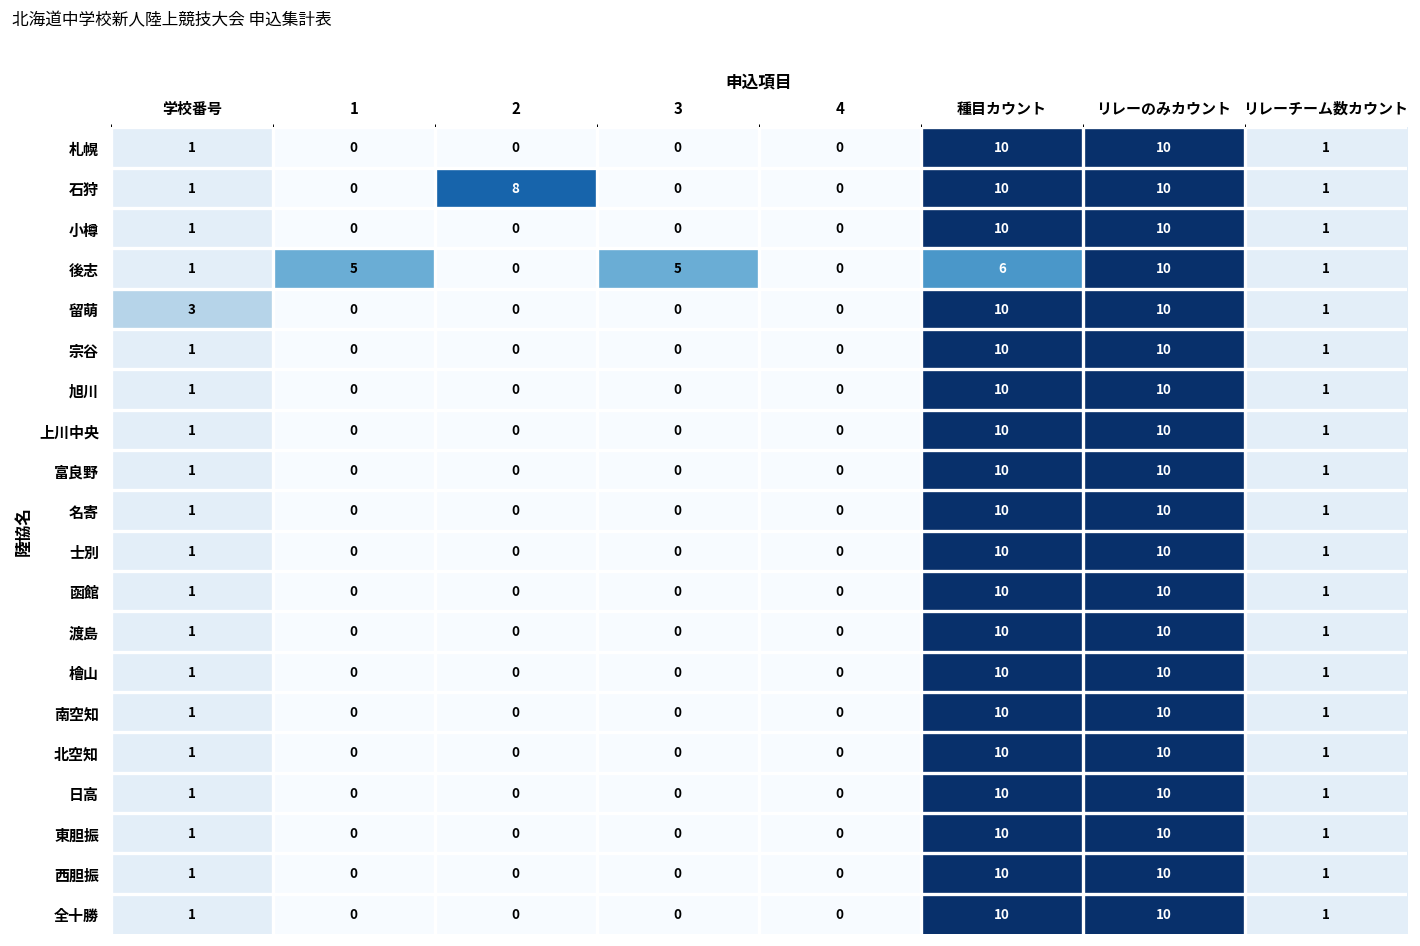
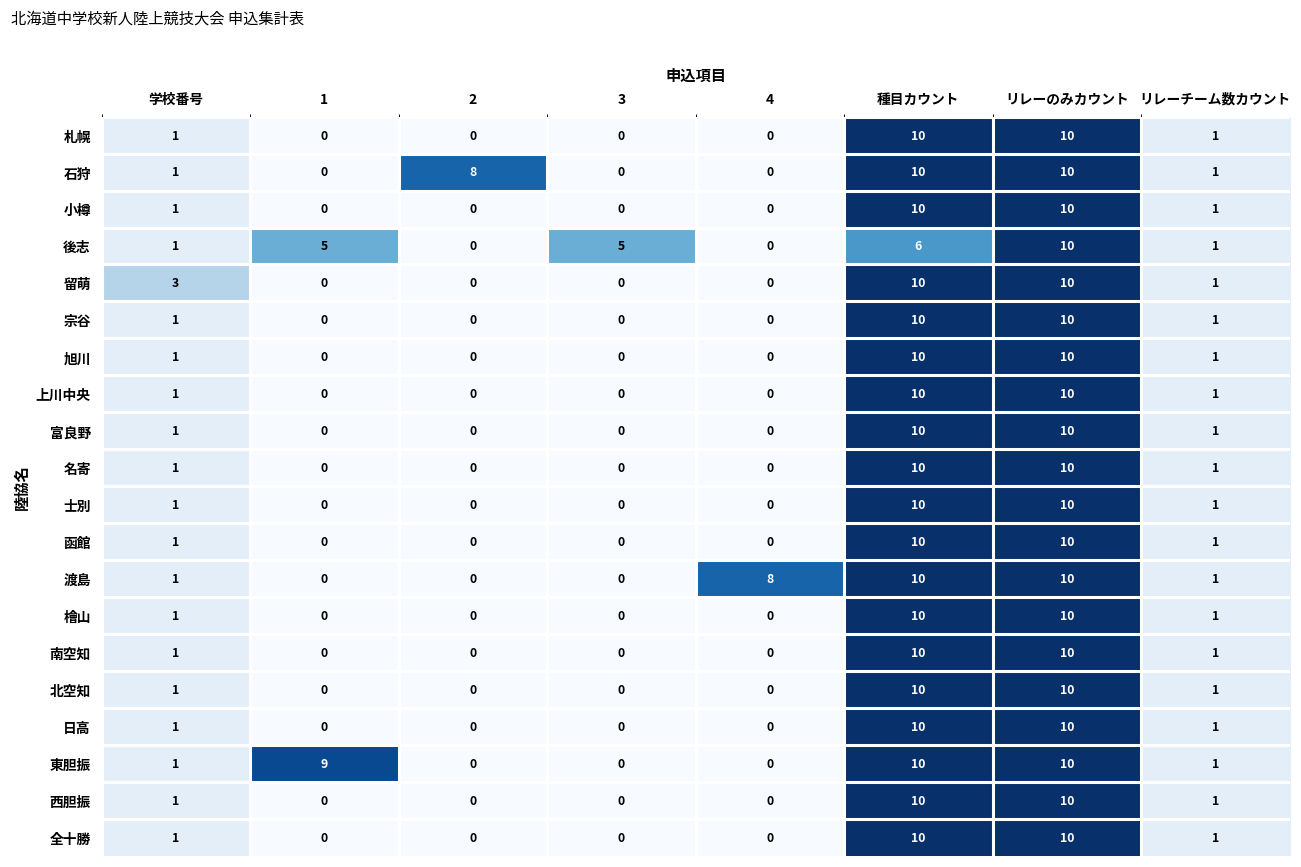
  {
    "札幌": {
      "学校番号": 1,
      "1": 0,
      "2": 0,
      "3": 0,
      "4": 0,
      "種目カウント": 10,
      "リレーのみカウント": 10,
      "リレーチーム数カウント": 1
    },
    "石狩": {
      "学校番号": 1,
      "1": 0,
      "2": 8,
      "3": 0,
      "4": 0,
      "種目カウント": 10,
      "リレーのみカウント": 10,
      "リレーチーム数カウント": 1
    },
    "小樽": {
      "学校番号": 1,
      "1": 0,
      "2": 0,
      "3": 0,
      "4": 0,
      "種目カウント": 10,
      "リレーのみカウント": 10,
      "リレーチーム数カウント": 1
    },
    "後志": {
      "学校番号": 1,
      "1": 5,
      "2": 0,
      "3": 5,
      "4": 0,
      "種目カウント": 6,
      "リレーのみカウント": 10,
      "リレーチーム数カウント": 1
    },
    "留萌": {
      "学校番号": 3,
      "1": 0,
      "2": 0,
      "3": 0,
      "4": 0,
      "種目カウント": 10,
      "リレーのみカウント": 10,
      "リレーチーム数カウント": 1
    },
    "宗谷": {
      "学校番号": 1,
      "1": 0,
      "2": 0,
      "3": 0,
      "4": 0,
      "種目カウント": 10,
      "リレーのみカウント": 10,
      "リレーチーム数カウント": 1
    },
    "旭川": {
      "学校番号": 1,
      "1": 0,
      "2": 0,
      "3": 0,
      "4": 0,
      "種目カウント": 10,
      "リレーのみカウント": 10,
      "リレーチーム数カウント": 1
    },
    "上川中央": {
      "学校番号": 1,
      "1": 0,
      "2": 0,
      "3": 0,
      "4": 0,
      "種目カウント": 10,
      "リレーのみカウント": 10,
      "リレーチーム数カウント": 1
    },
    "富良野": {
      "学校番号": 1,
      "1": 0,
      "2": 0,
      "3": 0,
      "4": 0,
      "種目カウント": 10,
      "リレーのみカウント": 10,
      "リレーチーム数カウント": 1
    },
    "名寄": {
      "学校番号": 1,
      "1": 0,
      "2": 0,
      "3": 0,
      "4": 0,
      "種目カウント": 10,
      "リレーのみカウント": 10,
      "リレーチーム数カウント": 1
    },
    "士別": {
      "学校番号": 1,
      "1": 0,
      "2": 0,
      "3": 0,
      "4": 0,
      "種目カウント": 10,
      "リレーのみカウント": 10,
      "リレーチーム数カウント": 1
    },
    "函館": {
      "学校番号": 1,
      "1": 0,
      "2": 0,
      "3": 0,
      "4": 0,
      "種目カウント": 10,
      "リレーのみカウント": 10,
      "リレーチーム数カウント": 1
    },
    "渡島": {
      "学校番号": 1,
      "1": 0,
      "2": 0,
      "3": 0,
-     "4": 0,
+     "4": 8,
      "種目カウント": 10,
      "リレーのみカウント": 10,
      "リレーチーム数カウント": 1
    },
    "檜山": {
      "学校番号": 1,
      "1": 0,
      "2": 0,
      "3": 0,
      "4": 0,
      "種目カウント": 10,
      "リレーのみカウント": 10,
      "リレーチーム数カウント": 1
    },
    "南空知": {
      "学校番号": 1,
      "1": 0,
      "2": 0,
      "3": 0,
      "4": 0,
      "種目カウント": 10,
      "リレーのみカウント": 10,
      "リレーチーム数カウント": 1
    },
    "北空知": {
      "学校番号": 1,
      "1": 0,
      "2": 0,
      "3": 0,
      "4": 0,
      "種目カウント": 10,
      "リレーのみカウント": 10,
      "リレーチーム数カウント": 1
    },
    "日高": {
      "学校番号": 1,
      "1": 0,
      "2": 0,
      "3": 0,
      "4": 0,
      "種目カウント": 10,
      "リレーのみカウント": 10,
      "リレーチーム数カウント": 1
    },
    "東胆振": {
      "学校番号": 1,
-     "1": 0,
+     "1": 9,
      "2": 0,
      "3": 0,
      "4": 0,
      "種目カウント": 10,
      "リレーのみカウント": 10,
      "リレーチーム数カウント": 1
    },
    "西胆振": {
      "学校番号": 1,
      "1": 0,
      "2": 0,
      "3": 0,
      "4": 0,
      "種目カウント": 10,
      "リレーのみカウント": 10,
      "リレーチーム数カウント": 1
    },
    "全十勝": {
      "学校番号": 1,
      "1": 0,
      "2": 0,
      "3": 0,
      "4": 0,
      "種目カウント": 10,
      "リレーのみカウント": 10,
      "リレーチーム数カウント": 1
    }
  }
